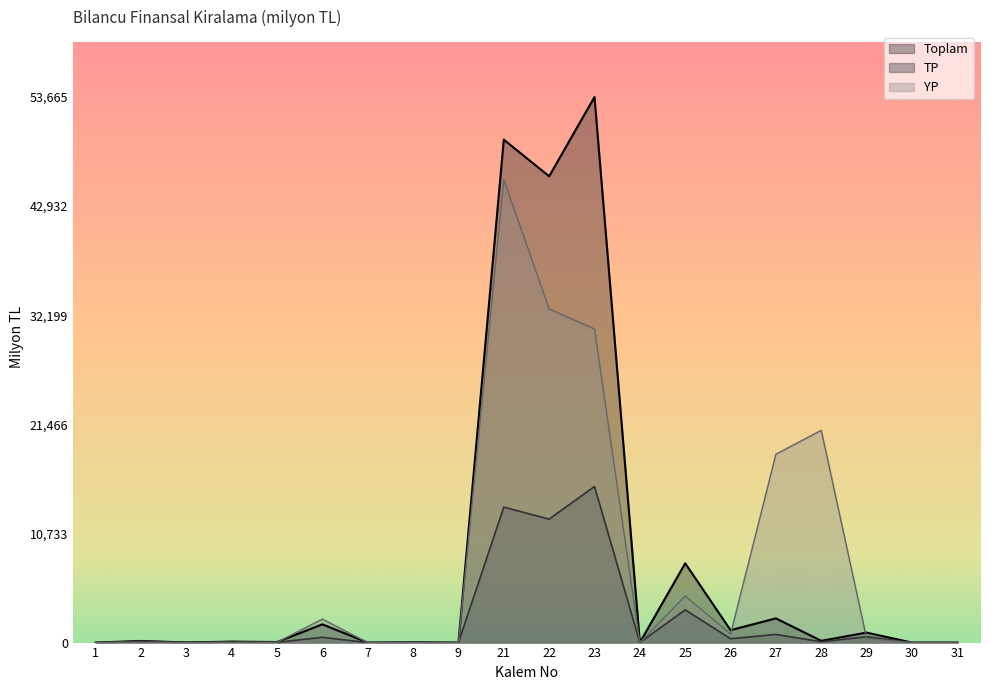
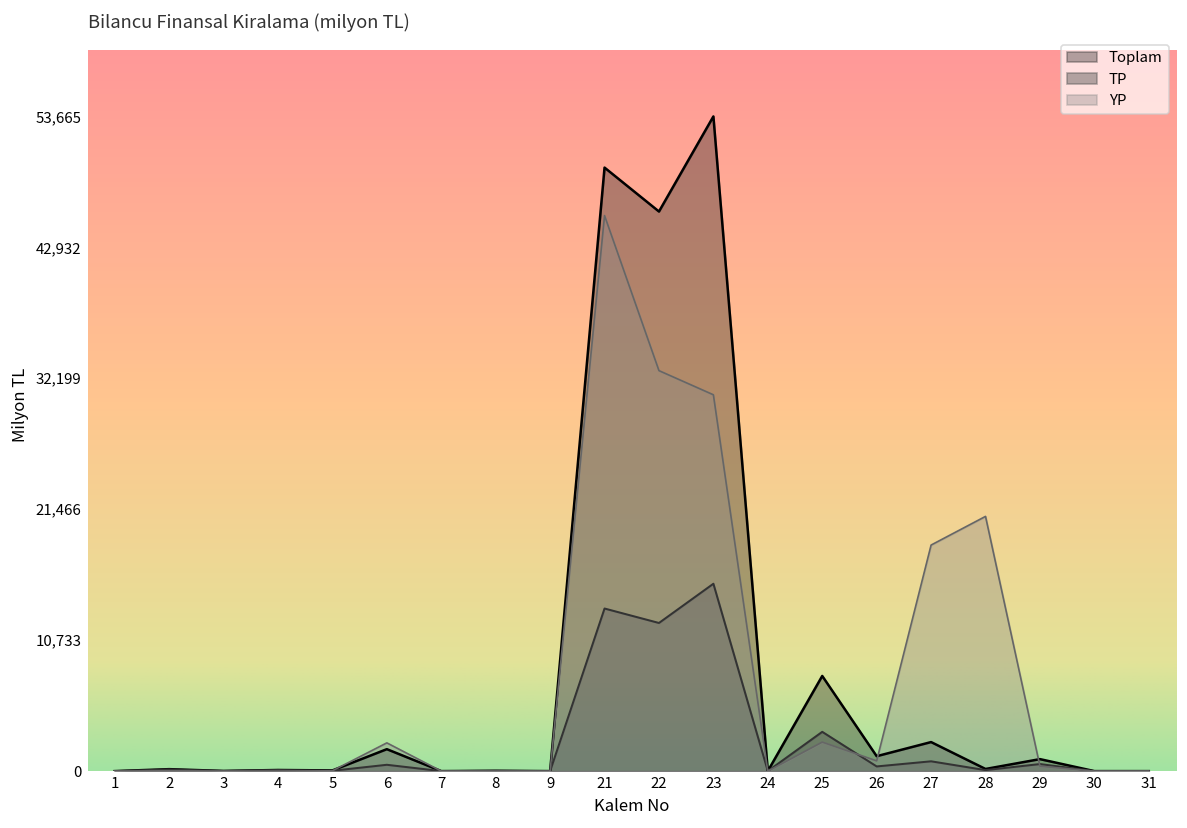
  {
    "YP": {
      "6": "2,300",
      "21": "45,500",
      "22": "32,800",
      "23": "30,800",
-     "25": "4,600",
+     "25": "2,400",
      "26": "800",
      "27": "18,500",
      "28": "20,900"
    }
  }
